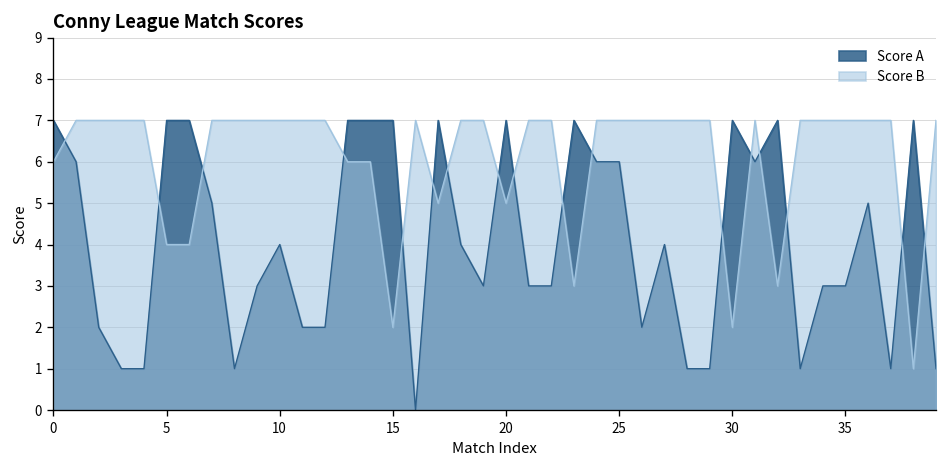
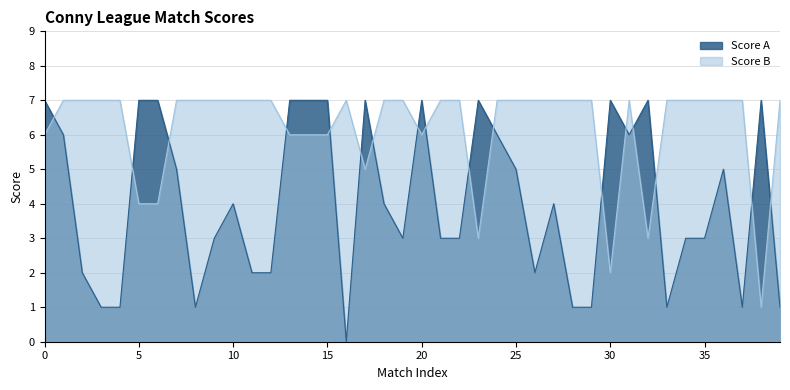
  {
    "Score A": {
      "0": 7,
      "5": 7,
      "10": 4,
      "15": 7,
      "20": 7,
-     "25": 6,
+     "25": 5,
      "30": 7,
      "35": 3
    },
    "Score B": {
      "0": 6,
      "5": 4,
      "10": 7,
-     "15": 2,
-     "20": 5,
+     "15": 6,
+     "20": 6,
      "25": 7,
      "30": 2,
      "35": 7
    }
  }
